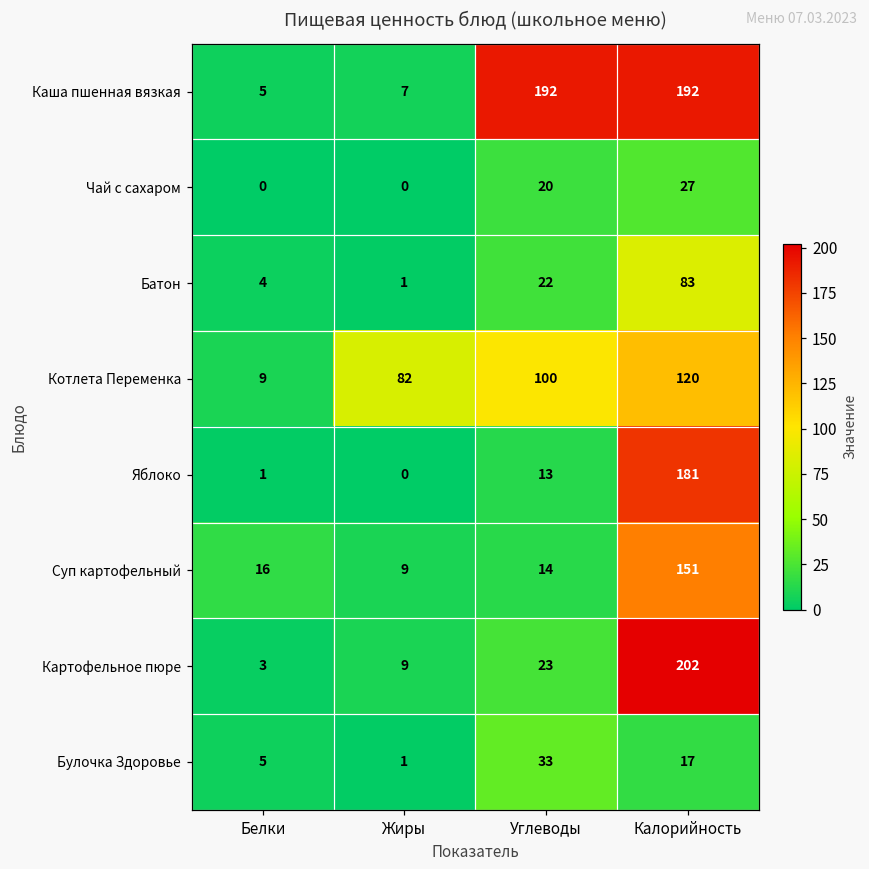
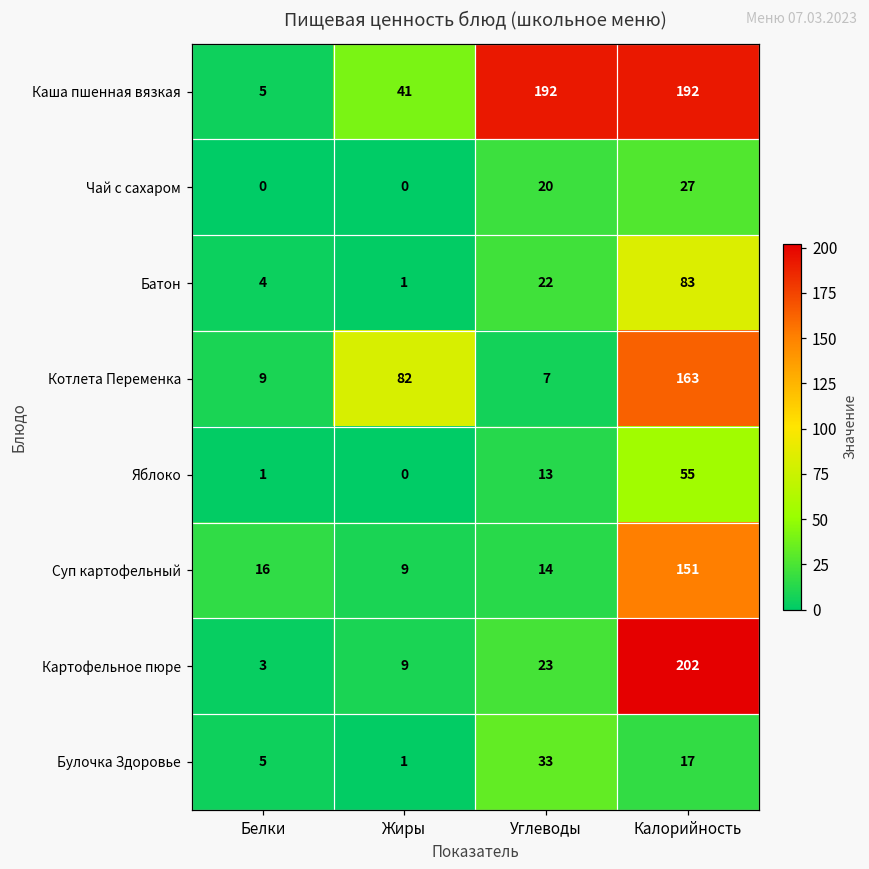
  {
    "Каша пшенная вязкая": {
      "Белки": 5,
-     "Жиры": 7,
+     "Жиры": 41,
      "Углеводы": 192,
      "Калорийность": 192
    },
    "Чай с сахаром": {
      "Белки": 0,
      "Жиры": 0,
      "Углеводы": 20,
      "Калорийность": 27
    },
    "Батон": {
      "Белки": 4,
      "Жиры": 1,
      "Углеводы": 22,
      "Калорийность": 83
    },
    "Котлета Переменка": {
      "Белки": 9,
      "Жиры": 82,
-     "Углеводы": 100,
-     "Калорийность": 120
+     "Углеводы": 7,
+     "Калорийность": 163
    },
    "Яблоко": {
      "Белки": 1,
      "Жиры": 0,
      "Углеводы": 13,
-     "Калорийность": 181
+     "Калорийность": 55
    },
    "Суп картофельный": {
      "Белки": 16,
      "Жиры": 9,
      "Углеводы": 14,
      "Калорийность": 151
    },
    "Картофельное пюре": {
      "Белки": 3,
      "Жиры": 9,
      "Углеводы": 23,
      "Калорийность": 202
    },
    "Булочка Здоровье": {
      "Белки": 5,
      "Жиры": 1,
      "Углеводы": 33,
      "Калорийность": 17
    }
  }
